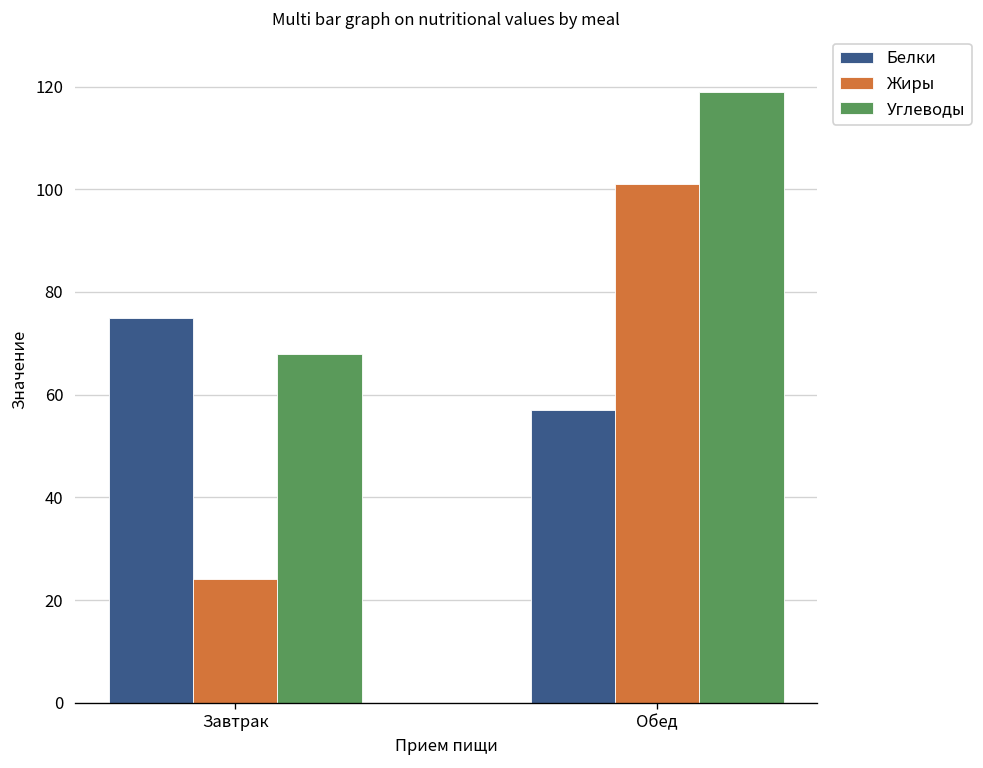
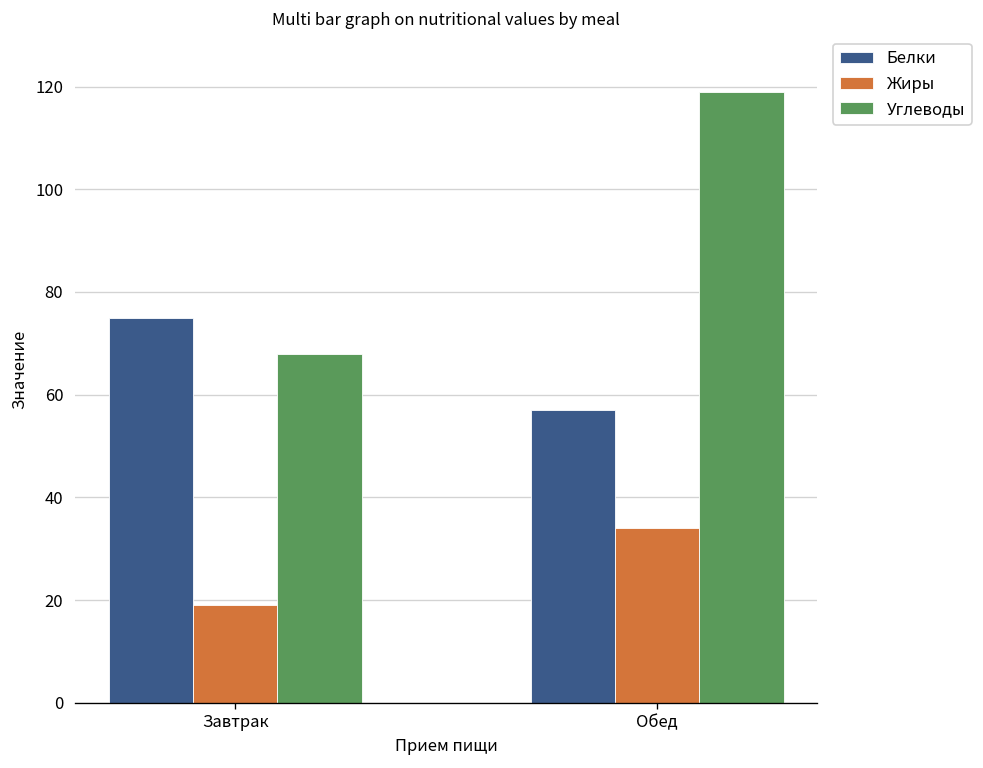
  {
    "Белки": {
      "Завтрак": 75,
      "Обед": 57
    },
    "Жиры": {
-     "Завтрак": 24,
-     "Обед": 101
+     "Завтрак": 19,
+     "Обед": 34
    },
    "Углеводы": {
      "Завтрак": 68,
      "Обед": 119
    }
  }
